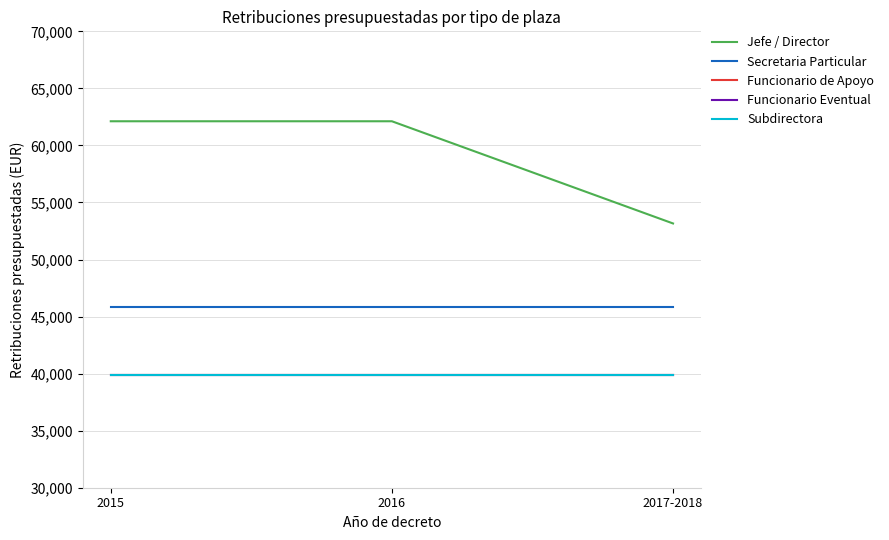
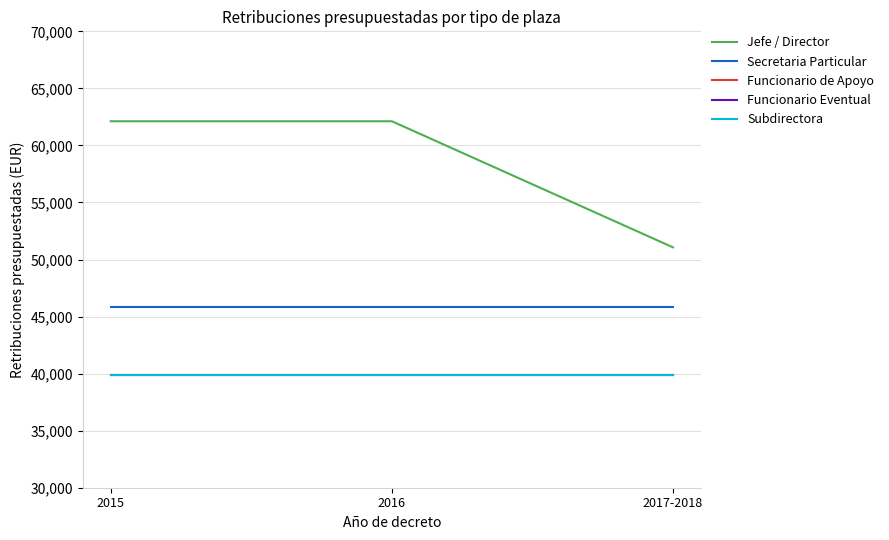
  {
    "Jefe / Director": {
      "2015": "62,100",
      "2016": "62,100",
-     "2017-2018": "53,200"
+     "2017-2018": "51,100"
    },
    "Secretaria Particular": {
      "2015": "45,800",
      "2016": "45,800",
      "2017-2018": "45,800"
    },
    "Subdirectora": {
      "2015": "39,800",
      "2016": "39,800",
      "2017-2018": "39,800"
    }
  }
